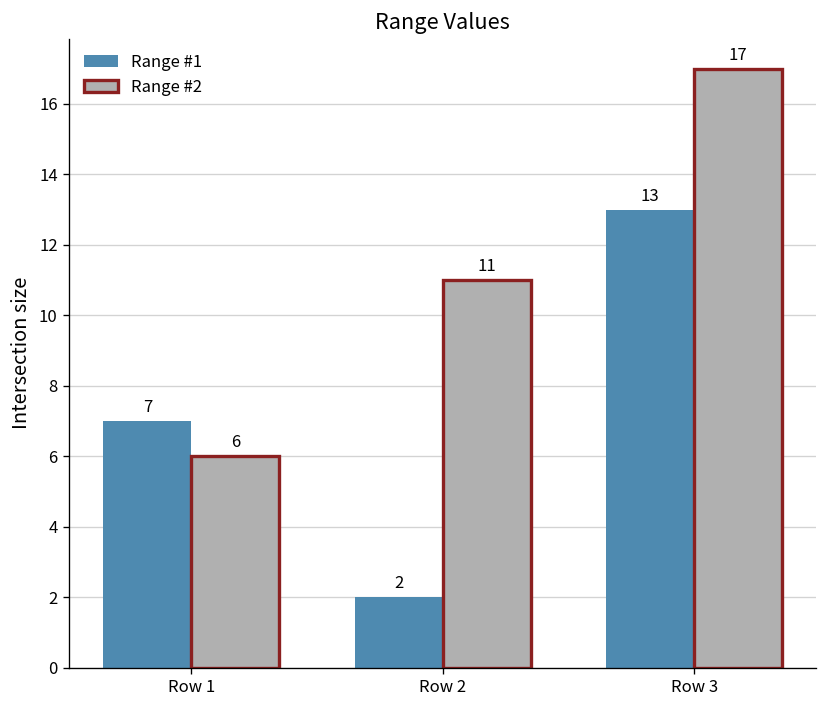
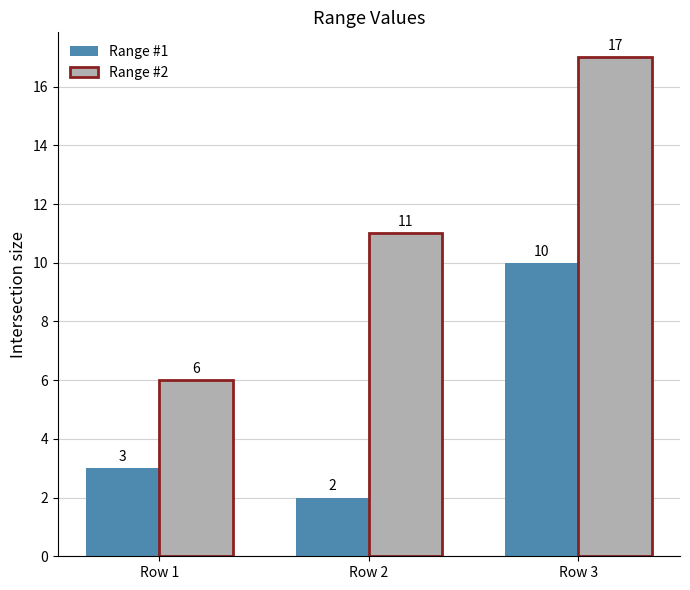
  {
    "Range #1": {
-     "Row 1": 7,
+     "Row 1": 3,
      "Row 2": 2,
-     "Row 3": 13
+     "Row 3": 10
    },
    "Range #2": {
      "Row 1": 6,
      "Row 2": 11,
      "Row 3": 17
    }
  }
